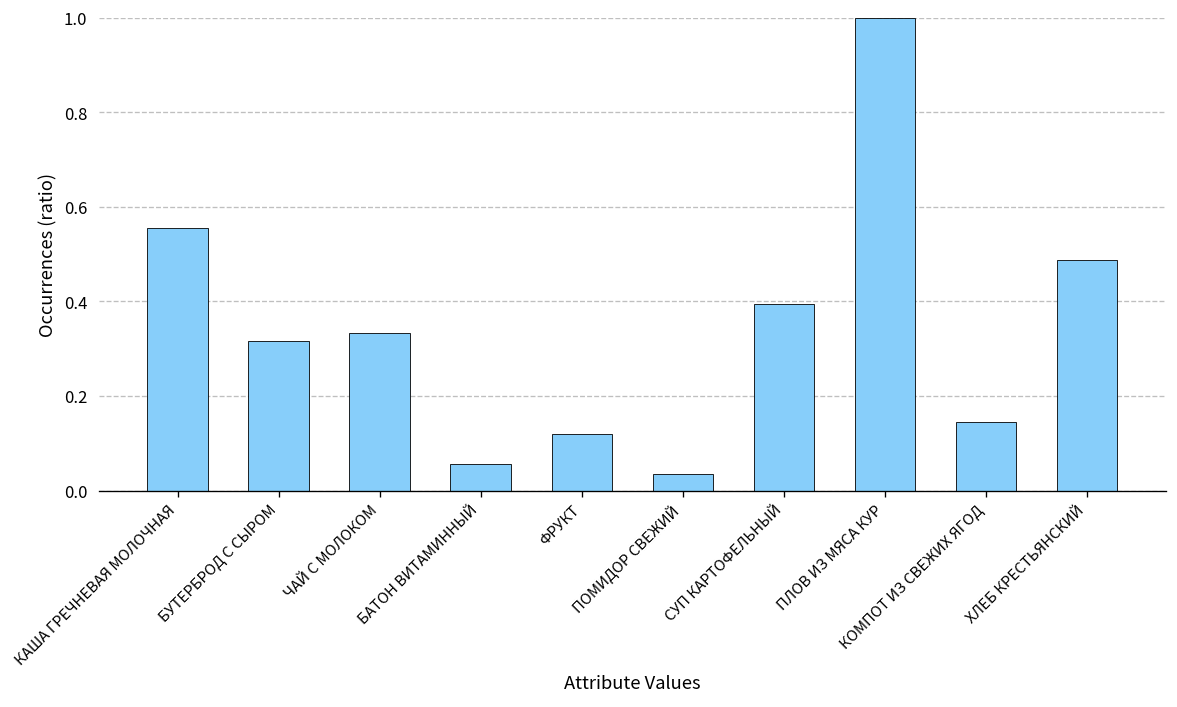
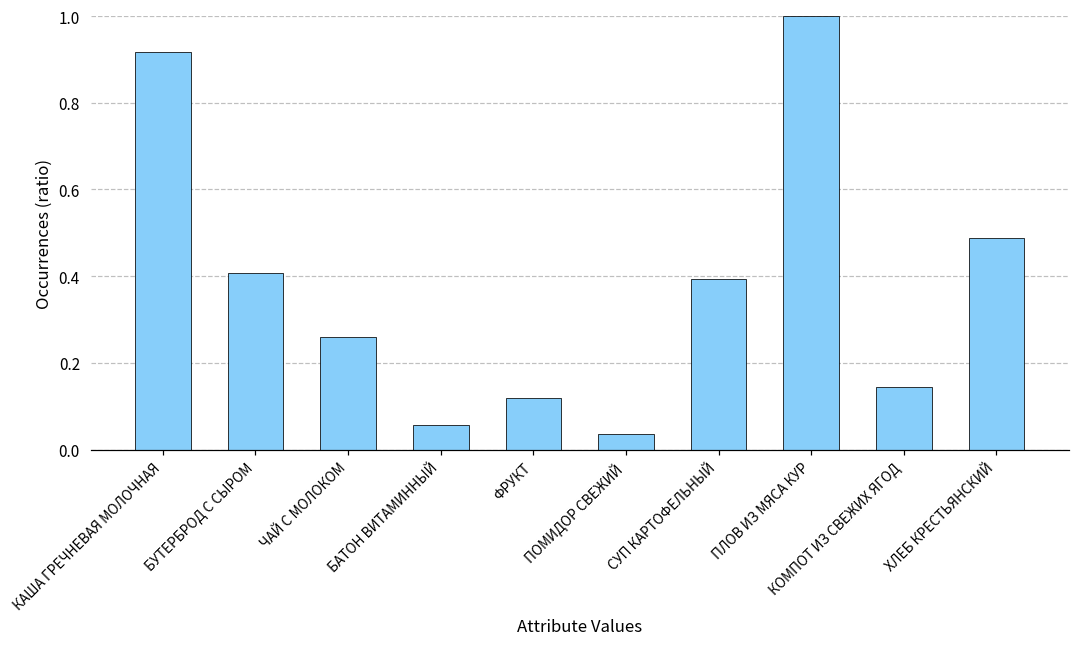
  {
-   "КАША ГРЕЧНЕВАЯ МОЛОЧНАЯ": 0.55,
-   "БУТЕРБРОД С СЫРОМ": 0.32,
-   "ЧАЙ С МОЛОКОМ": 0.33,
+   "КАША ГРЕЧНЕВАЯ МОЛОЧНАЯ": 0.92,
+   "БУТЕРБРОД С СЫРОМ": 0.41,
+   "ЧАЙ С МОЛОКОМ": 0.26,
    "БАТОН ВИТАМИННЫЙ": 0.06,
    "ФРУКТ": 0.12,
    "ПОМИДОР СВЕЖИЙ": 0.04,
    "СУП КАРТОФЕЛЬНЫЙ": 0.39,
    "ПЛОВ ИЗ МЯСА КУР": 1.00,
    "КОМПОТ ИЗ СВЕЖИХ ЯГОД": 0.15,
    "ХЛЕБ КРЕСТЬЯНСКИЙ": 0.49
  }
